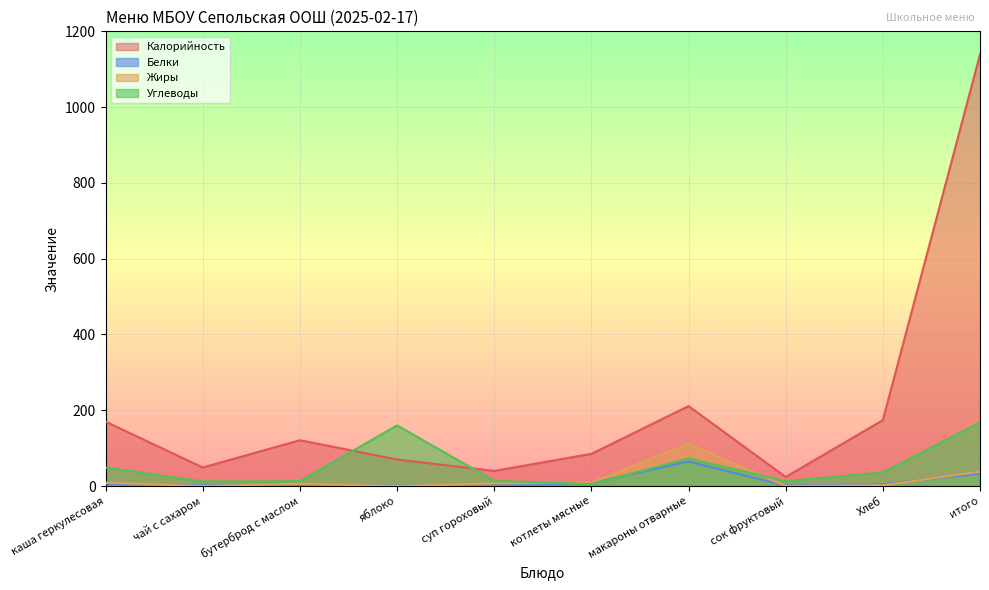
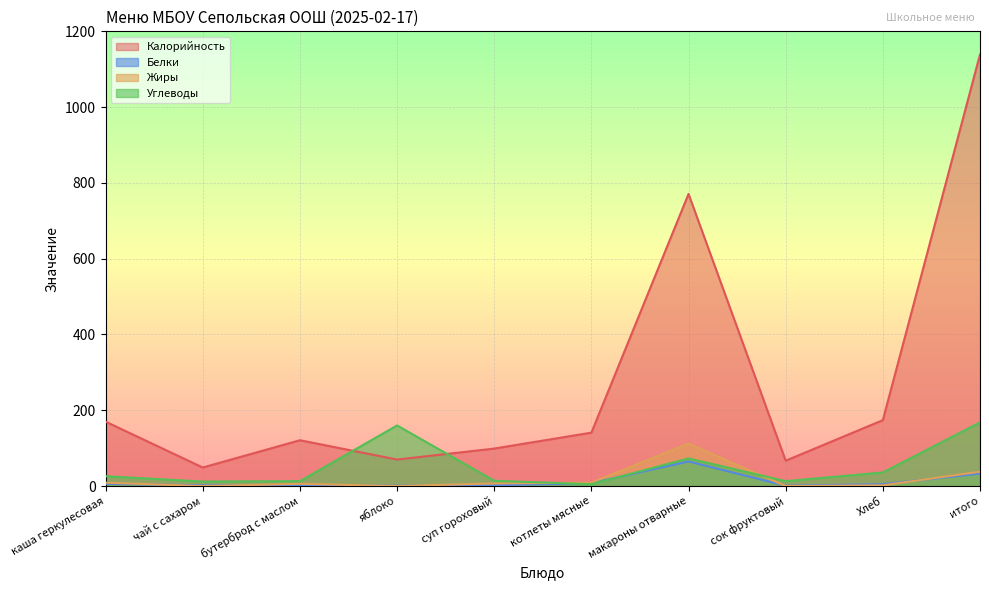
  {
    "Калорийность": {
      "каша геркулесовая": 170,
      "чай с сахаром": 50,
      "бутерброд с маслом": 120,
      "яблоко": 70,
-     "суп гороховый": 40,
-     "котлеты мясные": 90,
-     "макароны отварные": 210,
-     "сок фруктовый": 20,
+     "суп гороховый": 100,
+     "котлеты мясные": 140,
+     "макароны отварные": 770,
+     "сок фруктовый": 70,
      "Хлеб": 170,
      "итого": 1140
    },
    "Белки": {
      "макароны отварные": 70
    },
    "Жиры": {
      "макароны отварные": 110
    },
    "Углеводы": {
-     "каша геркулесовая": 50,
+     "каша геркулесовая": 30,
      "чай с сахаром": 10,
      "бутерброд с маслом": 10,
      "яблоко": 160,
      "суп гороховый": 10,
      "макароны отварные": 70,
      "сок фруктовый": 10,
      "Хлеб": 40,
      "итого": 170
    }
  }
